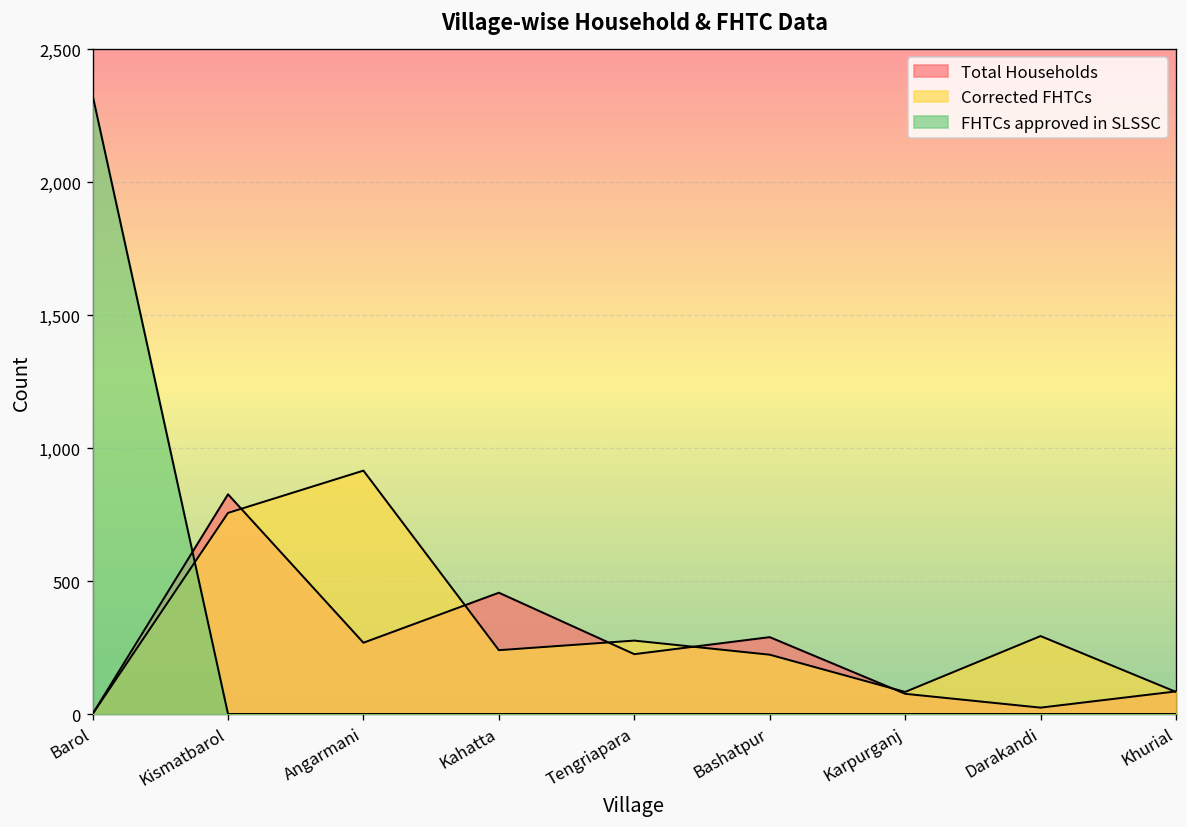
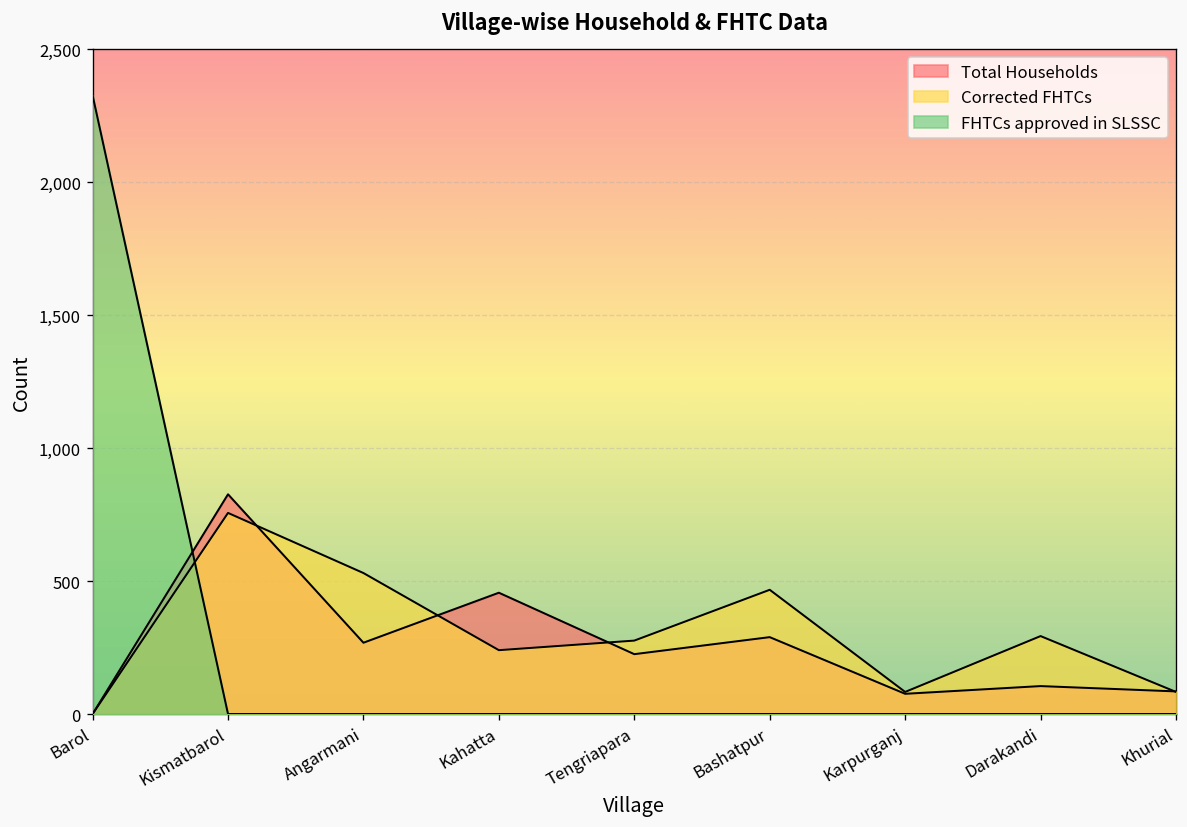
  {
    "Total Households": {
      "Kismatbarol": "830",
      "Angarmani": "270",
      "Kahatta": "460",
      "Tengriapara": "230",
      "Bashatpur": "290",
-     "Darakandi": "20"
+     "Darakandi": "110"
    },
    "Corrected FHTCs": {
      "Kismatbarol": "760",
-     "Angarmani": "920",
+     "Angarmani": "530",
      "Kahatta": "240",
      "Tengriapara": "280",
-     "Bashatpur": "220",
+     "Bashatpur": "470",
      "Darakandi": "290"
    },
    "FHTCs approved in SLSSC": {
      "Barol": "2,330",
      "Kismatbarol": "0",
      "Angarmani": "0",
      "Kahatta": "0",
      "Tengriapara": "0",
      "Bashatpur": "0",
      "Karpurganj": "0",
      "Darakandi": "0",
      "Khurial": "0"
    }
  }
